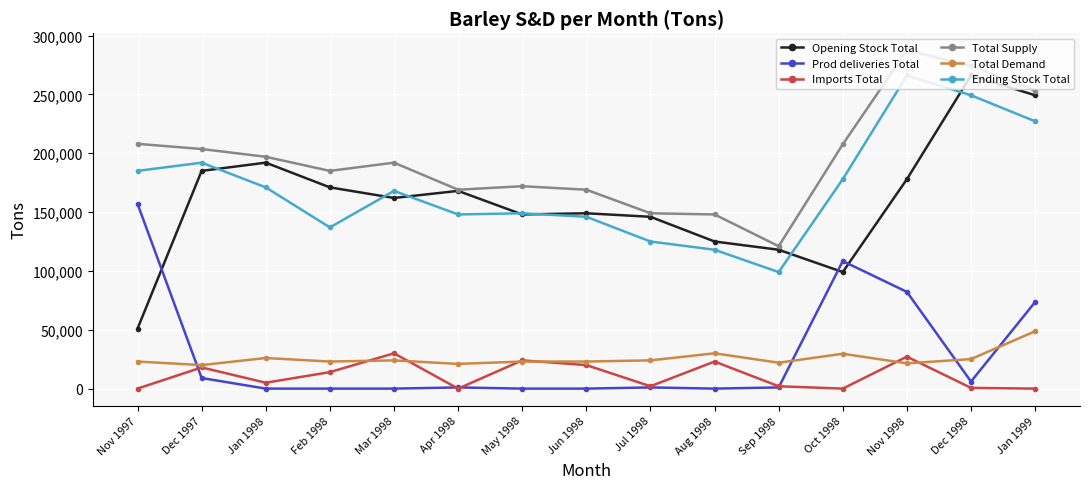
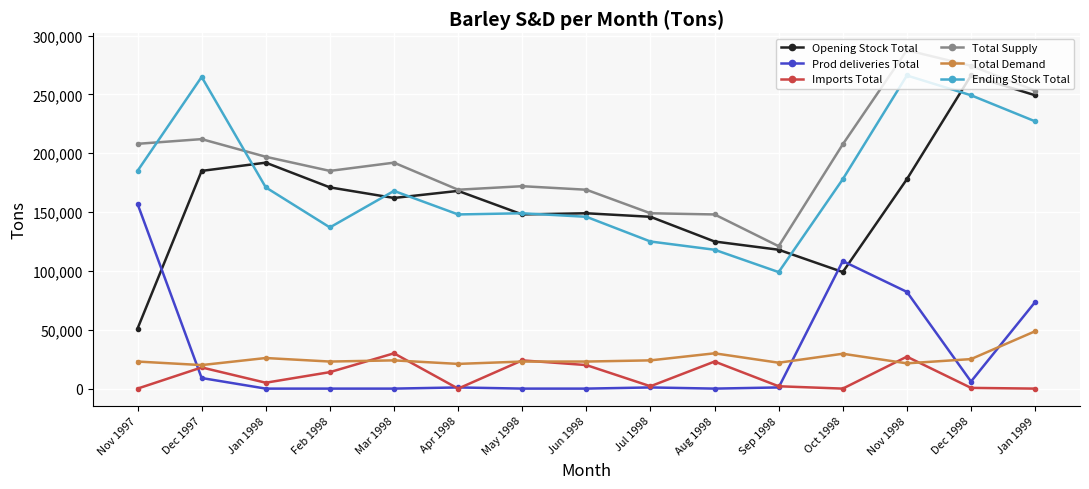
  {
    "Opening Stock Total": {
      "Nov 1997": "51,000",
      "Dec 1997": "185,000",
      "Jan 1998": "192,000",
      "Feb 1998": "171,000",
      "Mar 1998": "162,000",
      "Jun 1998": "149,000",
      "Jul 1998": "146,000",
      "Aug 1998": "125,000",
      "Sep 1998": "118,000",
      "Oct 1998": "99,000",
      "Nov 1998": "178,000",
      "Jan 1999": "249,000"
    },
    "Prod deliveries Total": {
      "Nov 1997": "157,000",
      "Dec 1997": "9,000",
      "Jan 1998": "0",
      "Feb 1998": "0",
      "Mar 1998": "0",
      "May 1998": "0",
      "Jun 1998": "0",
      "Aug 1998": "0",
      "Oct 1998": "108,000",
      "Nov 1998": "82,000",
      "Dec 1998": "6,000",
      "Jan 1999": "74,000"
    },
    "Imports Total": {
      "Nov 1997": "0",
      "Jan 1998": "5,000",
      "Feb 1998": "14,000",
      "Mar 1998": "30,000",
      "Jun 1998": "20,000",
      "Aug 1998": "23,000",
      "Oct 1998": "0",
      "Nov 1998": "27,000",
      "Dec 1998": "1,000",
      "Jan 1999": "0"
    },
    "Total Supply": {
      "Nov 1997": "208,000",
-     "Dec 1997": "204,000",
+     "Dec 1997": "212,000",
      "Jan 1998": "197,000",
      "Feb 1998": "185,000",
      "Mar 1998": "192,000",
      "May 1998": "172,000",
      "Jun 1998": "169,000",
      "Jul 1998": "149,000",
      "Aug 1998": "148,000",
      "Sep 1998": "121,000",
      "Oct 1998": "208,000",
      "Jan 1999": "253,000"
    },
    "Total Demand": {
      "Nov 1997": "23,000",
      "Jan 1998": "26,000",
      "Feb 1998": "23,000",
      "Mar 1998": "24,000",
      "Apr 1998": "21,000",
      "Jun 1998": "23,000",
      "Jul 1998": "24,000",
      "Aug 1998": "30,000",
      "Sep 1998": "22,000",
      "Oct 1998": "30,000",
      "Nov 1998": "21,000",
      "Dec 1998": "25,000",
      "Jan 1999": "49,000"
    },
    "Ending Stock Total": {
      "Nov 1997": "185,000",
-     "Dec 1997": "192,000",
+     "Dec 1997": "265,000",
      "Jan 1998": "171,000",
      "Feb 1998": "137,000",
      "Mar 1998": "168,000",
      "Apr 1998": "148,000",
      "Jun 1998": "146,000",
      "Jul 1998": "125,000",
      "Aug 1998": "118,000",
      "Sep 1998": "99,000",
      "Oct 1998": "178,000",
      "Dec 1998": "249,000",
      "Jan 1999": "227,000"
    }
  }
